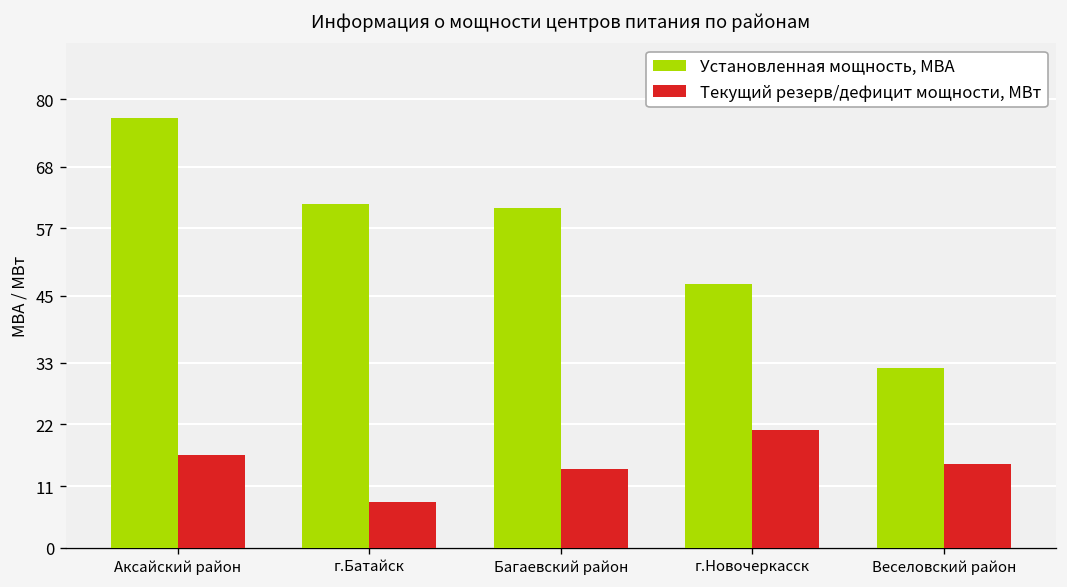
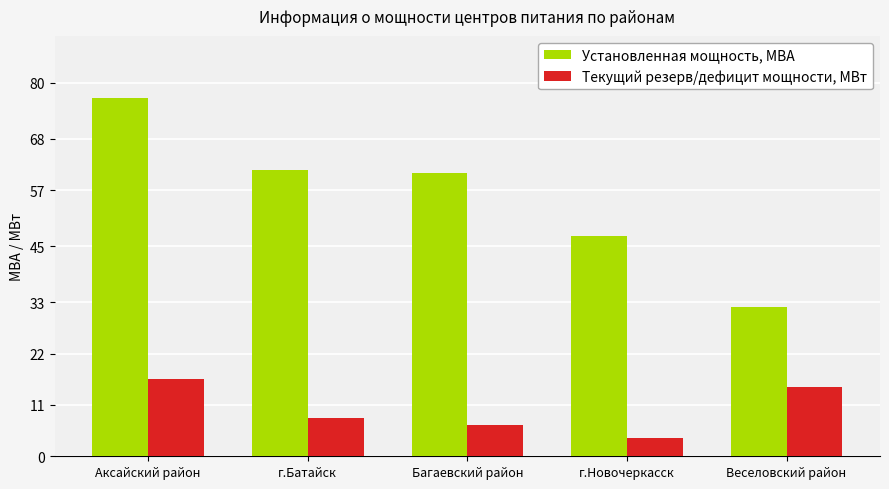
  {
    "Установленная мощность, МВА": {
      "Аксайский район": 77,
      "г.Батайск": 61,
      "Багаевский район": 61,
      "г.Новочеркасск": 47,
      "Веселовский район": 32
    },
    "Текущий резерв/дефицит мощности, МВт": {
      "Аксайский район": 16,
      "г.Батайск": 8,
-     "Багаевский район": 14,
-     "г.Новочеркасск": 21,
+     "Багаевский район": 7,
+     "г.Новочеркасск": 4,
      "Веселовский район": 15
    }
  }
